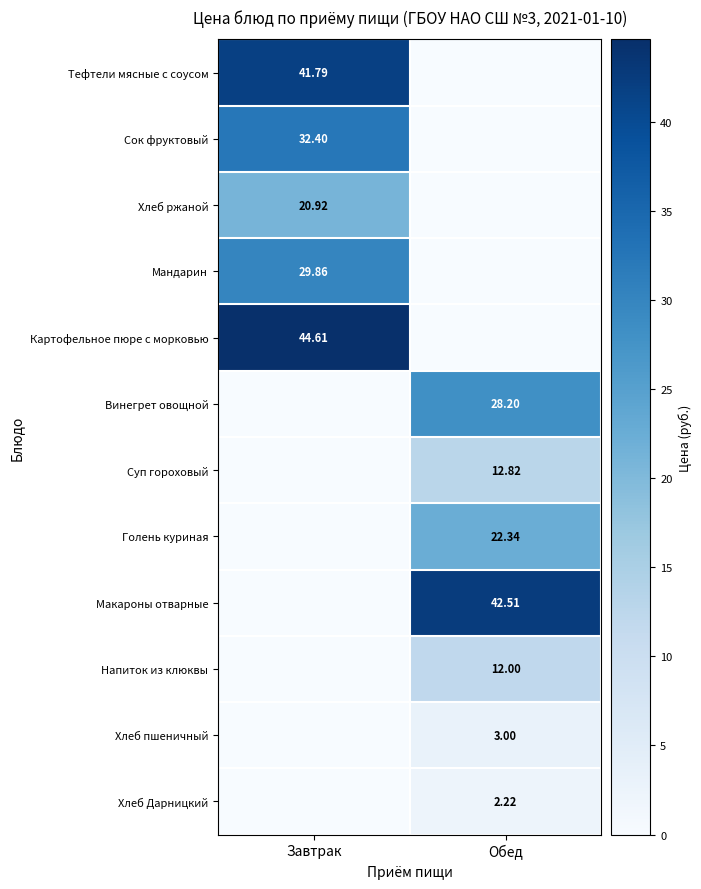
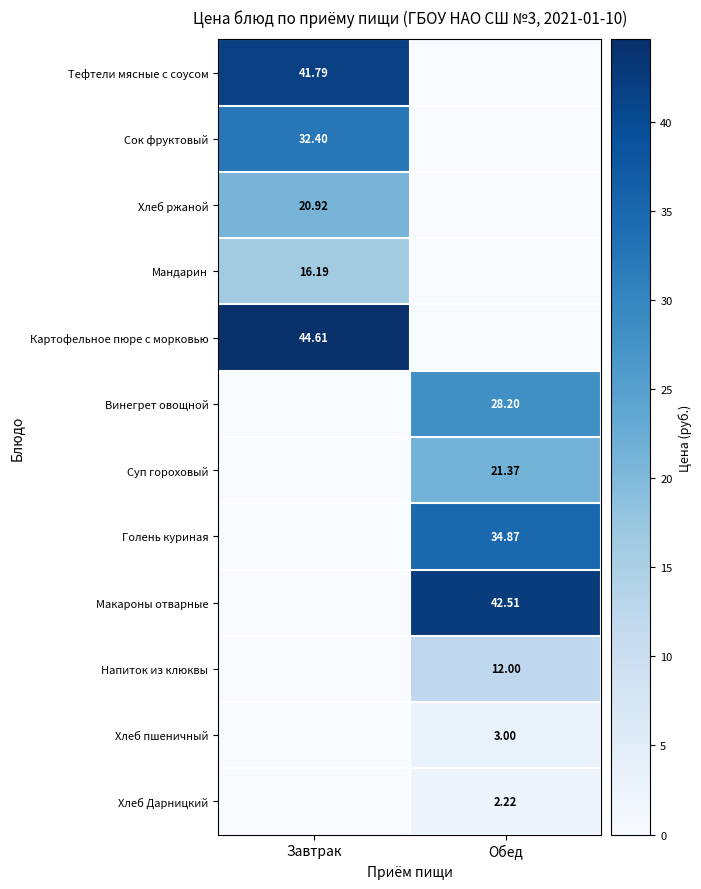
  {
    "Тефтели мясные с соусом": {
      "Завтрак": 41.79
    },
    "Сок фруктовый": {
      "Завтрак": 32.40
    },
    "Хлеб ржаной": {
      "Завтрак": 20.92
    },
    "Мандарин": {
-     "Завтрак": 29.86
+     "Завтрак": 16.19
    },
    "Картофельное пюре с морковью": {
      "Завтрак": 44.61
    },
    "Винегрет овощной": {
      "Обед": 28.20
    },
    "Суп гороховый": {
-     "Обед": 12.82
+     "Обед": 21.37
    },
    "Голень куриная": {
-     "Обед": 22.34
+     "Обед": 34.87
    },
    "Макароны отварные": {
      "Обед": 42.51
    },
    "Напиток из клюквы": {
      "Обед": 12.00
    },
    "Хлеб пшеничный": {
      "Обед": 3.00
    },
    "Хлеб Дарницкий": {
      "Обед": 2.22
    }
  }
